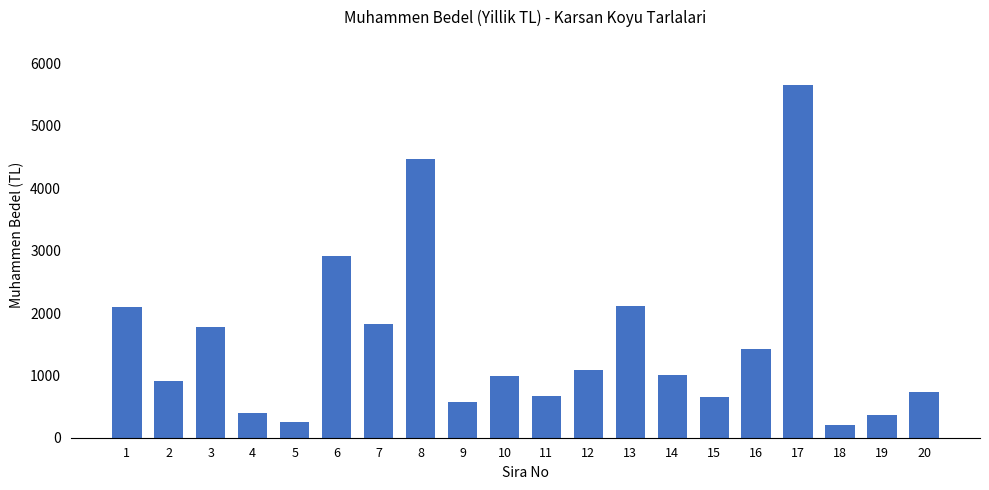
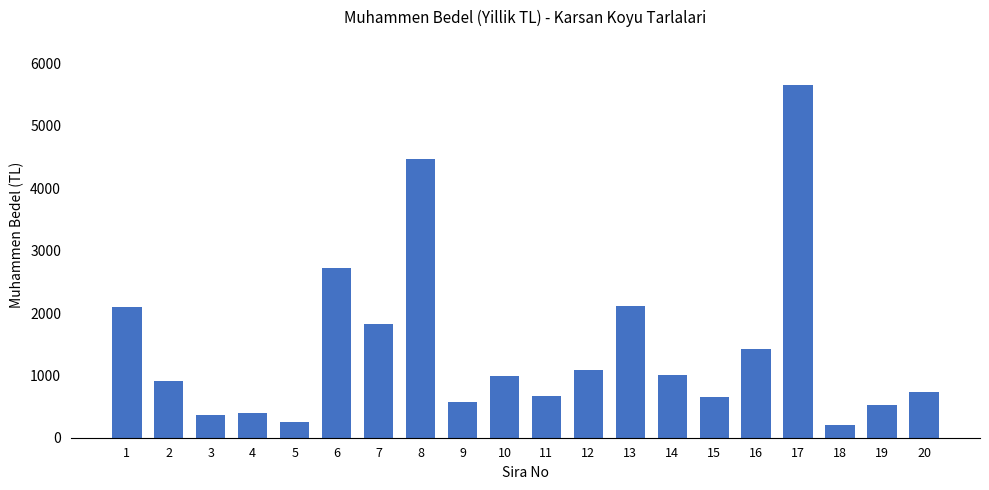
  {
    "1": 2100,
    "2": 900,
-   "3": 1800,
+   "3": 400,
    "4": 400,
    "5": 300,
-   "6": 2900,
+   "6": 2700,
    "7": 1800,
    "8": 4500,
    "9": 600,
    "10": 1000,
    "11": 700,
    "12": 1100,
    "13": 2100,
    "14": 1000,
    "15": 700,
    "16": 1400,
    "17": 5700,
    "18": 200,
-   "19": 400,
+   "19": 500,
    "20": 700
  }
